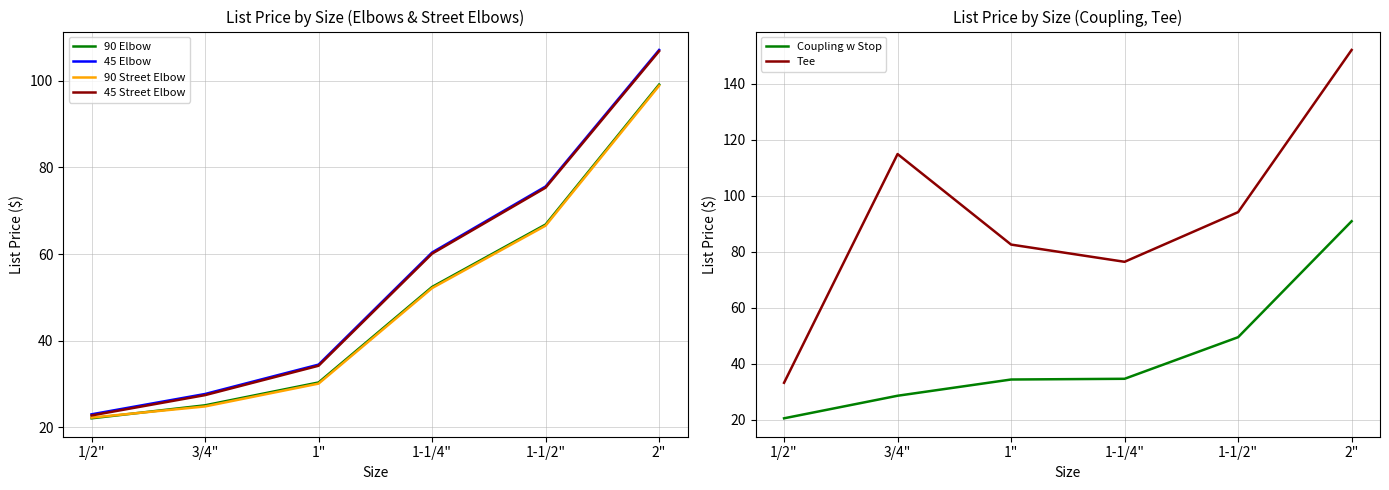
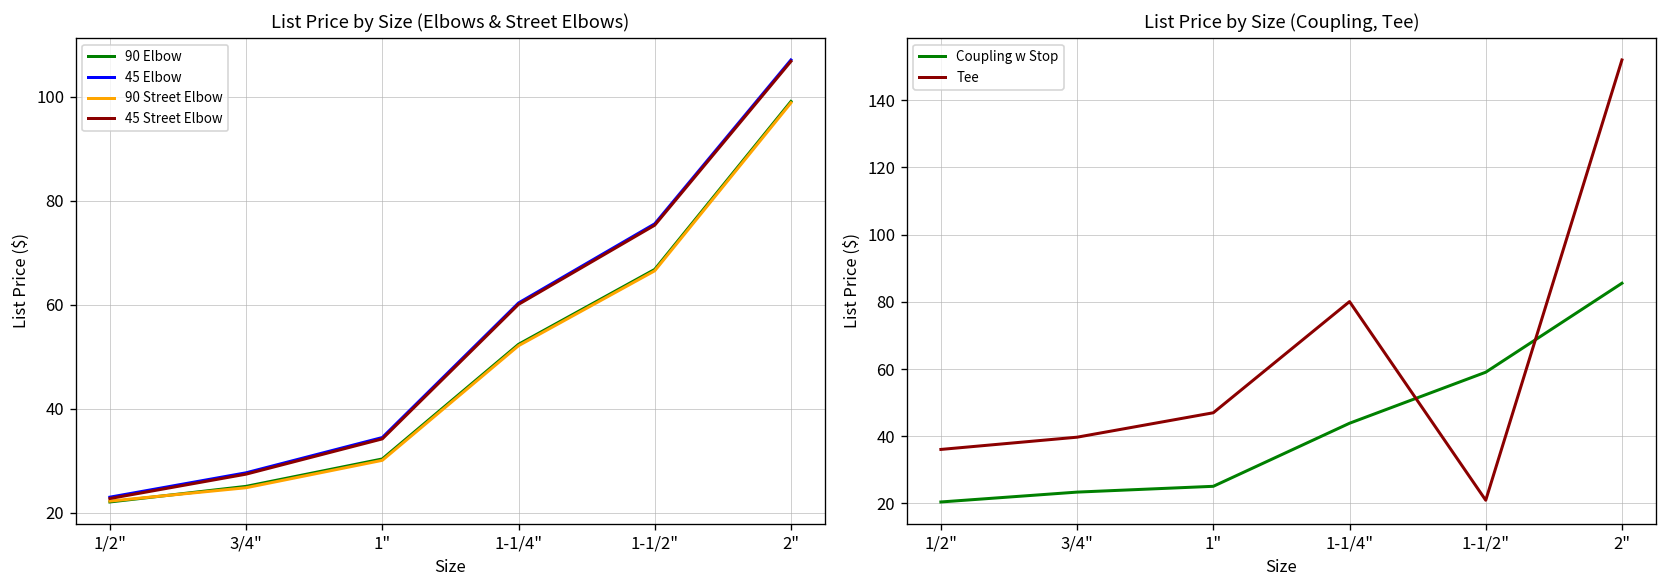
  {
    "List Price by Size (Coupling, Tee)": {
      "Coupling w Stop": {
        "1/2\"": 20,
-       "3/4\"": 28,
-       "1\"": 34,
-       "1-1/4\"": 35,
-       "1-1/2\"": 49,
-       "2\"": 91
+       "3/4\"": 23,
+       "1\"": 25,
+       "1-1/4\"": 44,
+       "1-1/2\"": 59,
+       "2\"": 86
      },
      "Tee": {
-       "1/2\"": 33,
-       "3/4\"": 115,
-       "1\"": 82,
-       "1-1/4\"": 76,
-       "1-1/2\"": 94,
+       "1/2\"": 36,
+       "3/4\"": 40,
+       "1\"": 47,
+       "1-1/4\"": 80,
+       "1-1/2\"": 21,
        "2\"": 152
      }
    }
  }
